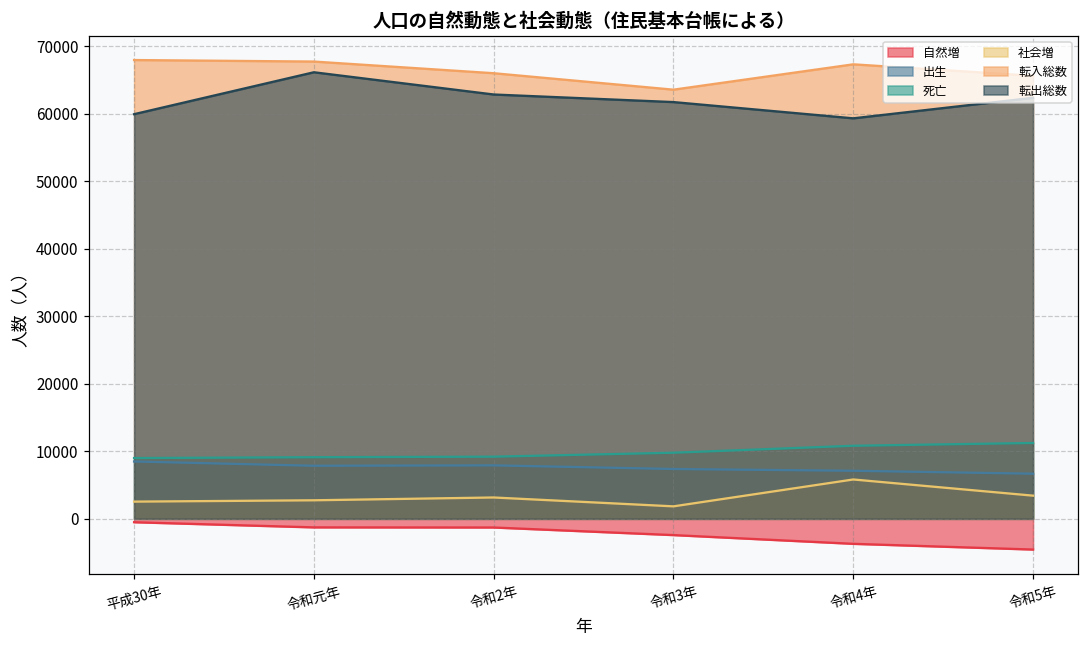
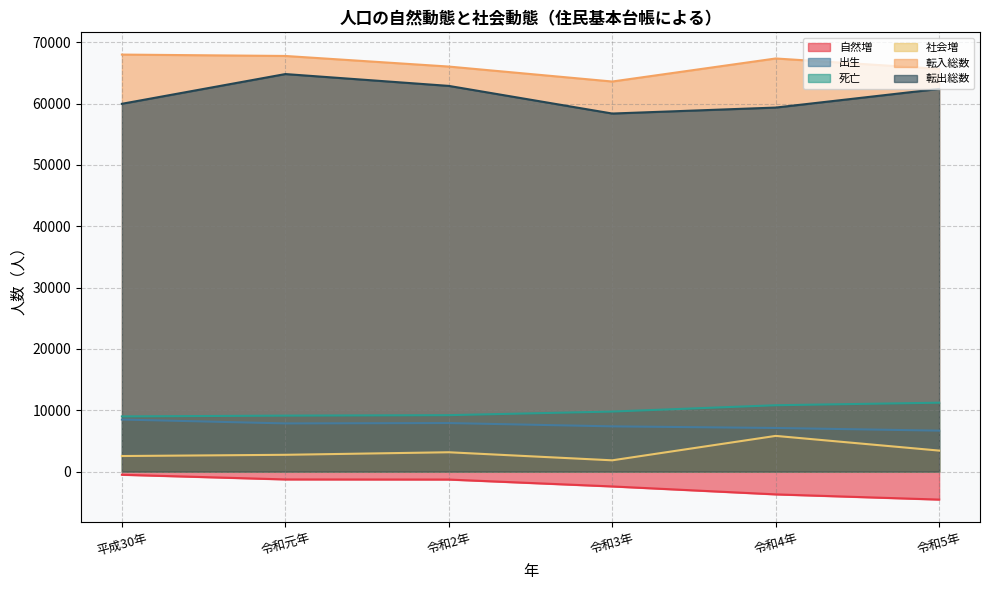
  {
    "転出総数": {
      "平成30年": 60000,
-     "令和元年": 66000,
+     "令和元年": 65000,
      "令和2年": 63000,
-     "令和3年": 62000,
+     "令和3年": 58000,
      "令和4年": 59000,
      "令和5年": 62000
    }
  }
